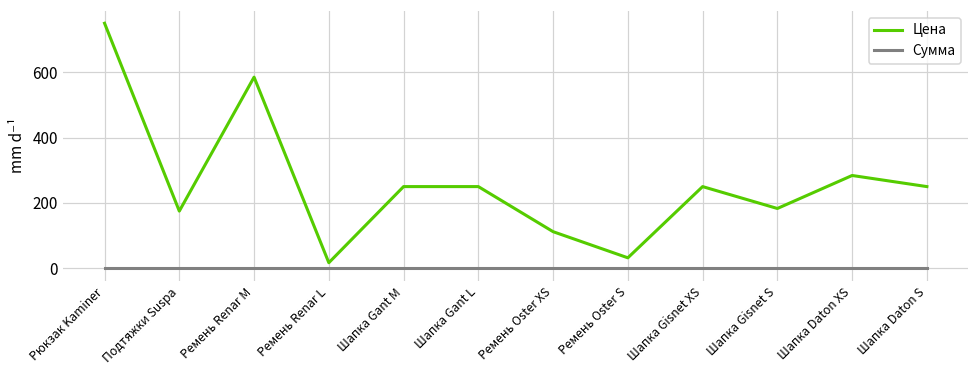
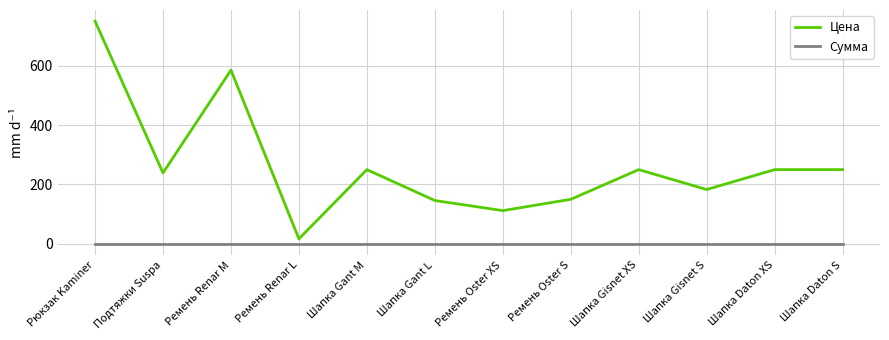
  {
    "Цена": {
      "Рюкзак Kaminer": 750,
-     "Подтяжки Suspa": 180,
+     "Подтяжки Suspa": 240,
      "Ремень Renar M": 590,
      "Ремень Renar L": 20,
      "Шапка Gant M": 250,
-     "Шапка Gant L": 250,
+     "Шапка Gant L": 150,
      "Ремень Oster XS": 110,
-     "Ремень Oster S": 30,
+     "Ремень Oster S": 150,
      "Шапка Gisnet XS": 250,
      "Шапка Gisnet S": 180,
-     "Шапка Daton XS": 280,
+     "Шапка Daton XS": 250,
      "Шапка Daton S": 250
    },
    "Сумма": {
      "Рюкзак Kaminer": 0,
      "Подтяжки Suspa": 0,
      "Ремень Renar M": 0,
      "Ремень Renar L": 0,
      "Шапка Gant M": 0,
      "Шапка Gant L": 0,
      "Ремень Oster XS": 0,
      "Ремень Oster S": 0,
      "Шапка Gisnet XS": 0,
      "Шапка Gisnet S": 0,
      "Шапка Daton XS": 0,
      "Шапка Daton S": 0
    }
  }
